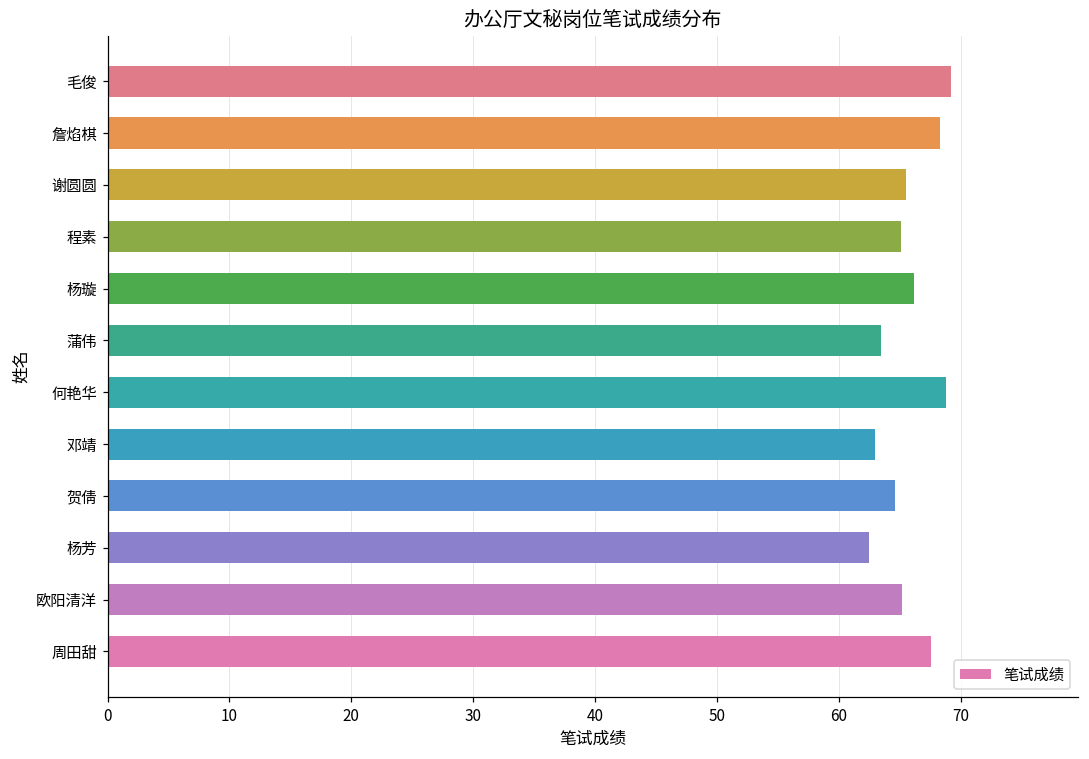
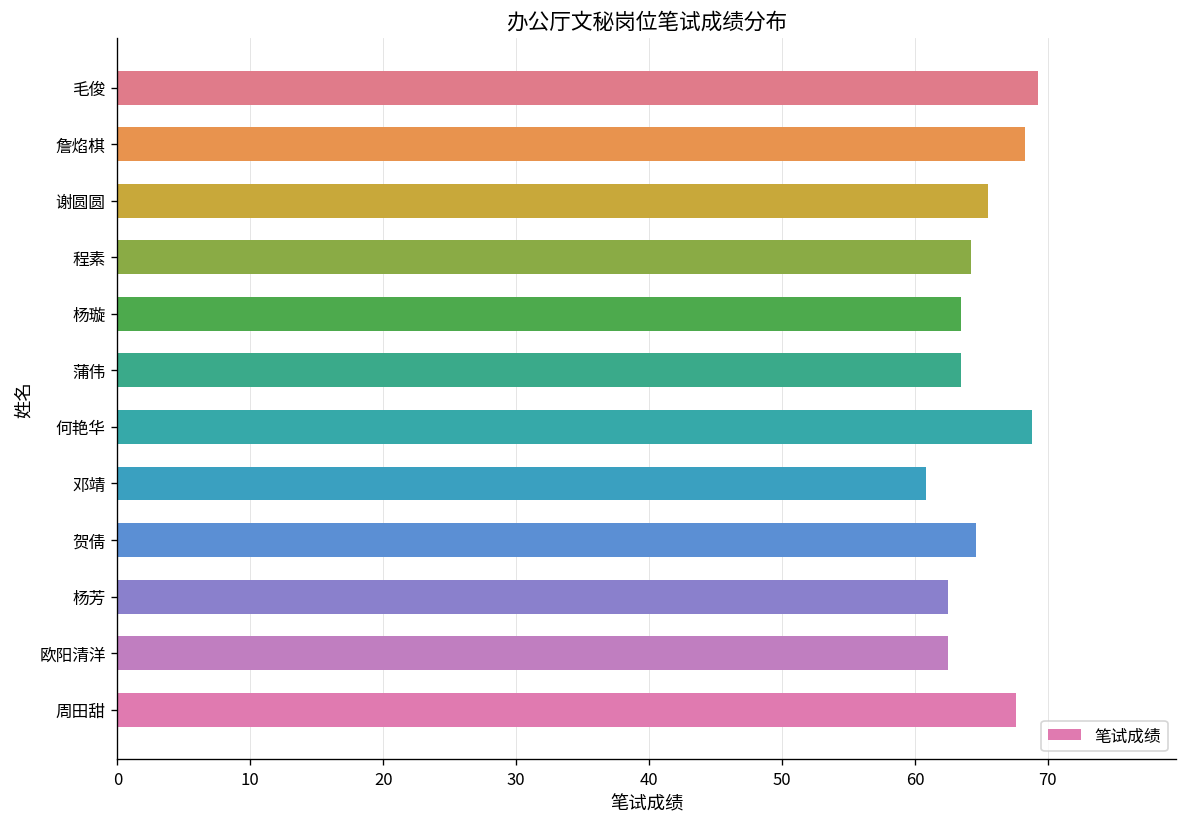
  {
    "毛俊": 69.3,
    "詹焰棋": 68.3,
    "谢圆圆": 65.5,
-   "程素": 65.1,
-   "杨璇": 66.2,
+   "程素": 64.3,
+   "杨璇": 63.5,
    "蒲伟": 63.5,
    "何艳华": 68.8,
-   "邓靖": 63.0,
+   "邓靖": 60.8,
    "贺倩": 64.6,
    "杨芳": 62.5,
-   "欧阳清洋": 65.2,
+   "欧阳清洋": 62.5,
    "周田甜": 67.6
  }
